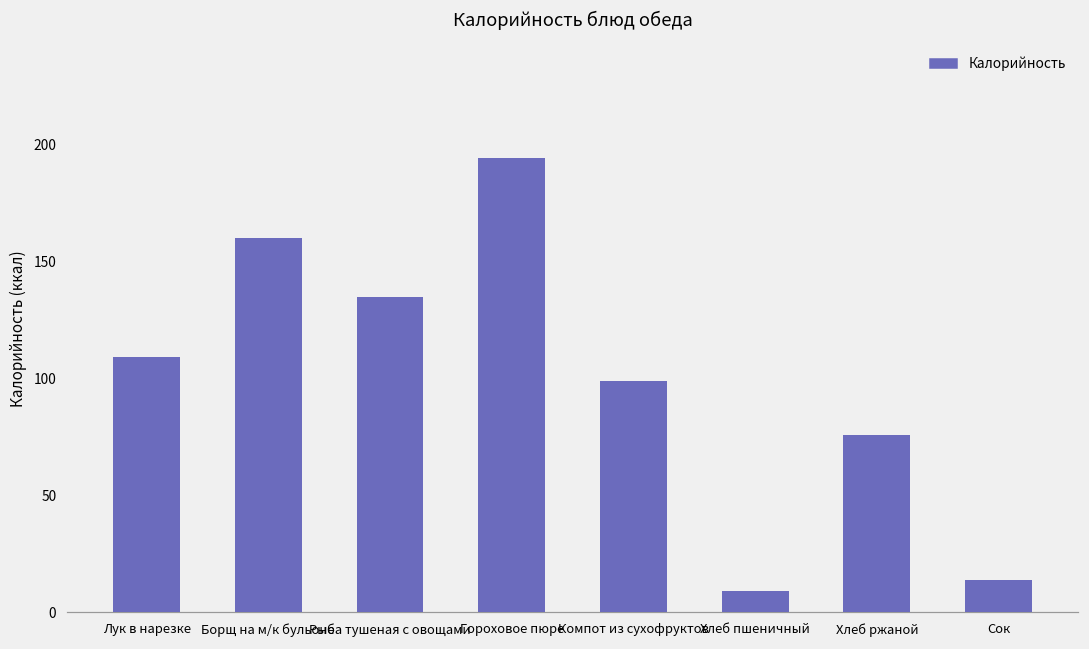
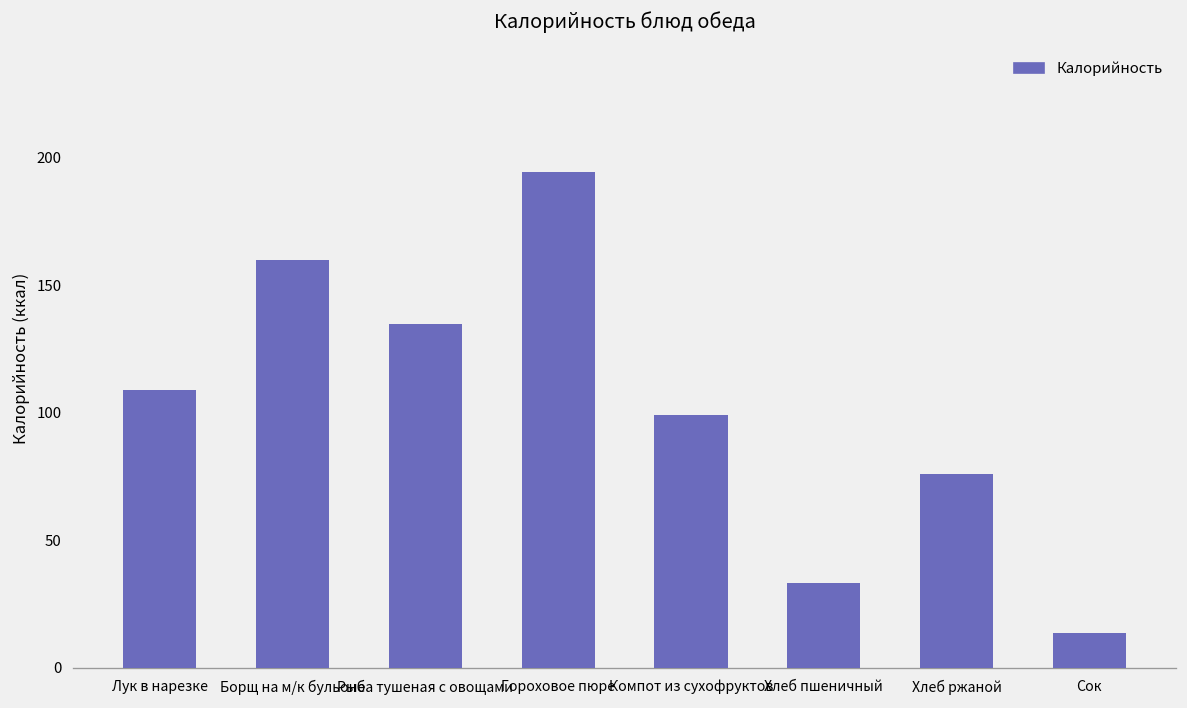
  {
    "Лук в нарезке": 109,
    "Гороховое пюре": 194,
    "Компот из сухофруктов": 99,
-   "Хлеб пшеничный": 9,
+   "Хлеб пшеничный": 33,
    "Хлеб ржаной": 76,
    "Сок": 14
  }
